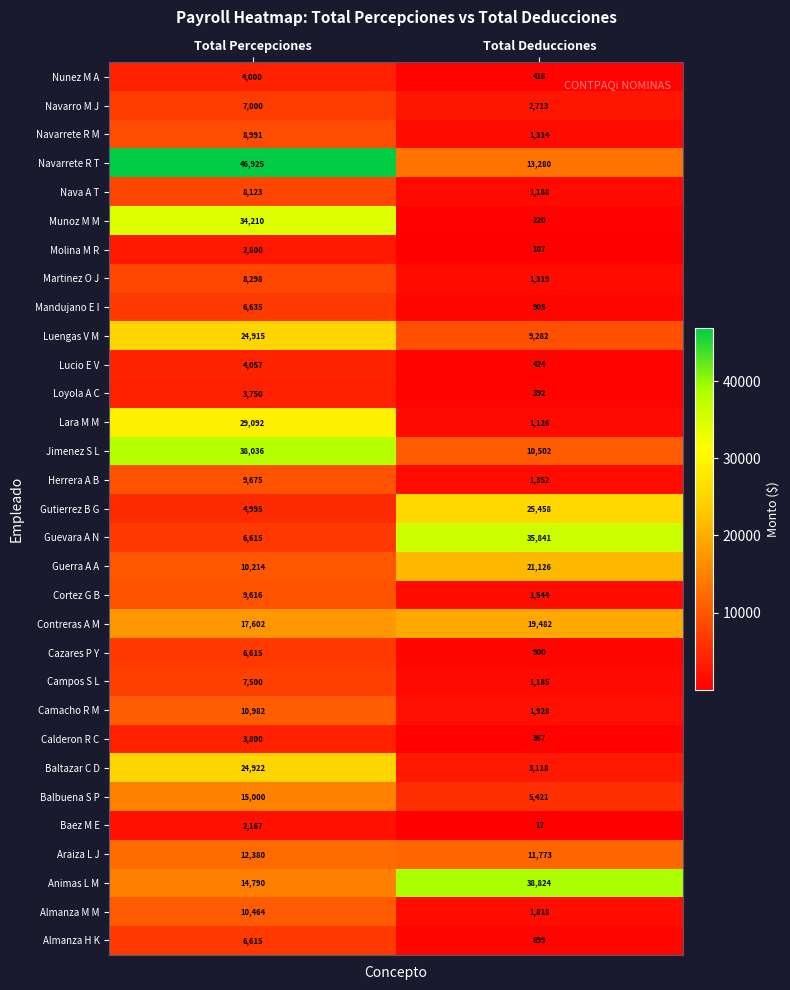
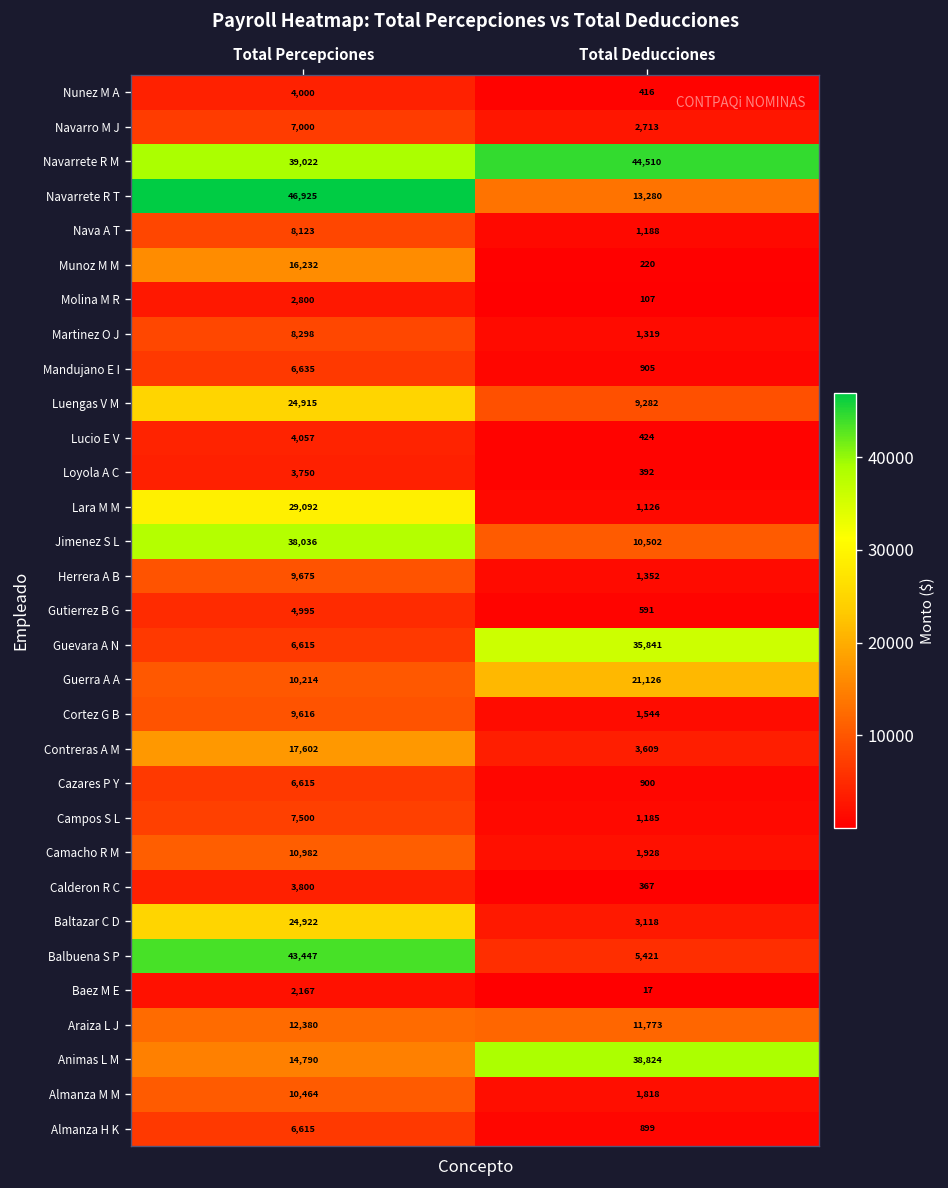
  {
    "Nunez M A": {
      "Total Percepciones": "4,000"
    },
    "Navarro M J": {
      "Total Percepciones": "7,000",
      "Total Deducciones": "2,713"
    },
    "Navarrete R M": {
-     "Total Percepciones": "8,991",
-     "Total Deducciones": "1,314"
+     "Total Percepciones": "39,022",
+     "Total Deducciones": "44,510"
    },
    "Navarrete R T": {
      "Total Percepciones": "46,925",
      "Total Deducciones": "13,280"
    },
    "Nava A T": {
      "Total Percepciones": "8,123",
      "Total Deducciones": "1,188"
    },
    "Munoz M M": {
-     "Total Percepciones": "34,210",
+     "Total Percepciones": "16,232",
      "Total Deducciones": "220"
    },
    "Molina M R": {
      "Total Percepciones": "2,800",
      "Total Deducciones": "107"
    },
    "Martinez O J": {
      "Total Percepciones": "8,298",
      "Total Deducciones": "1,319"
    },
    "Mandujano E I": {
      "Total Percepciones": "6,635",
      "Total Deducciones": "905"
    },
    "Luengas V M": {
      "Total Percepciones": "24,915",
      "Total Deducciones": "9,282"
    },
    "Lucio E V": {
      "Total Percepciones": "4,057",
      "Total Deducciones": "424"
    },
    "Loyola A C": {
      "Total Percepciones": "3,750",
      "Total Deducciones": "392"
    },
    "Lara M M": {
      "Total Percepciones": "29,092",
      "Total Deducciones": "1,126"
    },
    "Jimenez S L": {
      "Total Percepciones": "38,036",
      "Total Deducciones": "10,502"
    },
    "Herrera A B": {
      "Total Percepciones": "9,675",
      "Total Deducciones": "1,352"
    },
    "Gutierrez B G": {
      "Total Percepciones": "4,995",
-     "Total Deducciones": "25,458"
+     "Total Deducciones": "591"
    },
    "Guevara A N": {
      "Total Percepciones": "6,615",
      "Total Deducciones": "35,841"
    },
    "Guerra A A": {
      "Total Percepciones": "10,214",
      "Total Deducciones": "21,126"
    },
    "Cortez G B": {
      "Total Percepciones": "9,616",
      "Total Deducciones": "1,544"
    },
    "Contreras A M": {
      "Total Percepciones": "17,602",
-     "Total Deducciones": "19,482"
+     "Total Deducciones": "3,609"
    },
    "Cazares P Y": {
      "Total Percepciones": "6,615",
      "Total Deducciones": "900"
    },
    "Campos S L": {
      "Total Percepciones": "7,500",
      "Total Deducciones": "1,185"
    },
    "Camacho R M": {
      "Total Percepciones": "10,982",
      "Total Deducciones": "1,928"
    },
    "Calderon R C": {
      "Total Percepciones": "3,800",
      "Total Deducciones": "367"
    },
    "Baltazar C D": {
      "Total Percepciones": "24,922",
      "Total Deducciones": "3,118"
    },
    "Balbuena S P": {
-     "Total Percepciones": "15,000",
+     "Total Percepciones": "43,447",
      "Total Deducciones": "5,421"
    },
    "Baez M E": {
      "Total Percepciones": "2,167",
      "Total Deducciones": "17"
    },
    "Araiza L J": {
      "Total Percepciones": "12,380",
      "Total Deducciones": "11,773"
    },
    "Animas L M": {
      "Total Percepciones": "14,790",
      "Total Deducciones": "38,824"
    },
    "Almanza M M": {
      "Total Percepciones": "10,464",
      "Total Deducciones": "1,818"
    },
    "Almanza H K": {
      "Total Percepciones": "6,615",
      "Total Deducciones": "899"
    }
  }
